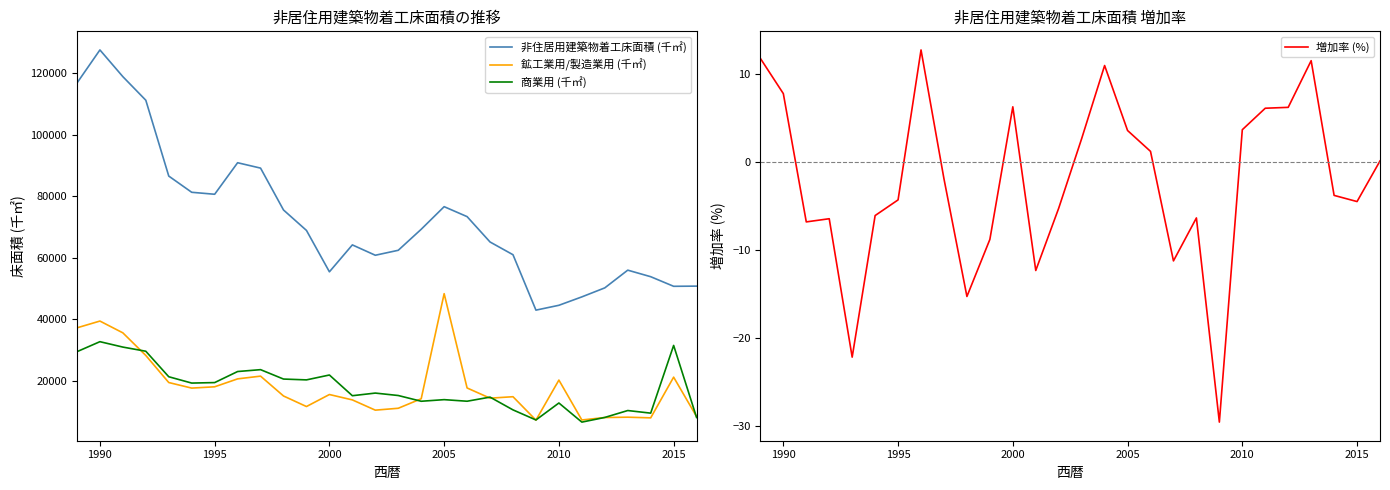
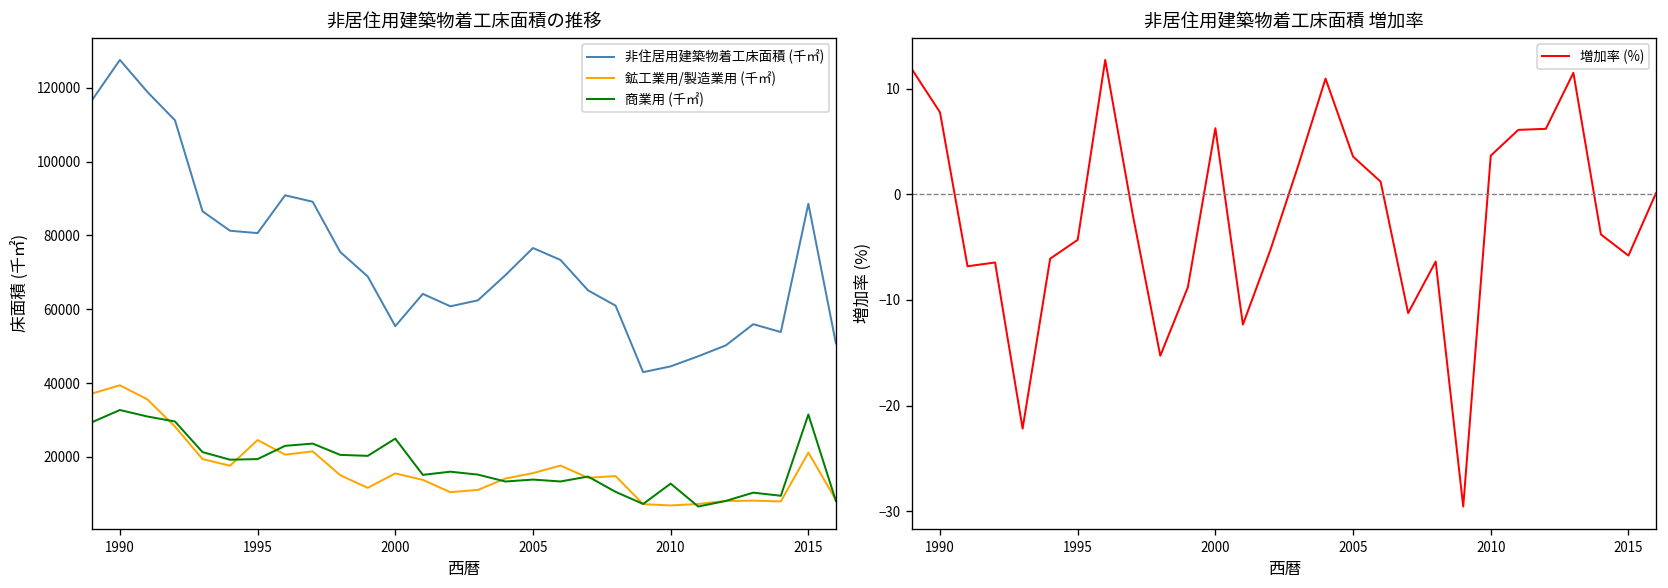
  {
    "非居住用建築物着工床面積の推移": {
      "非住居用建築物着工床面積 (千㎡)": {
        "1990": 128000,
        "1995": 81000,
        "2000": 55000,
        "2005": 77000,
        "2010": 45000,
-       "2015": 51000
+       "2015": 89000
      },
      "鉱工業用/製造業用 (千㎡)": {
        "1990": 39000,
-       "1995": 18000,
+       "1995": 25000,
        "2000": 16000,
-       "2005": 48000,
-       "2010": 20000,
+       "2005": 16000,
+       "2010": 7000,
        "2015": 21000
      },
      "商業用 (千㎡)": {
        "1990": 33000,
        "1995": 19000,
-       "2000": 22000,
+       "2000": 25000,
        "2005": 14000,
        "2010": 13000,
        "2015": 31000
      }
    },
    "非居住用建築物着工床面積 増加率": {
      "1990": 8,
      "1995": -4,
      "2000": 6,
      "2005": 4,
      "2010": 4,
-     "2015": -5
+     "2015": -6
    }
  }
